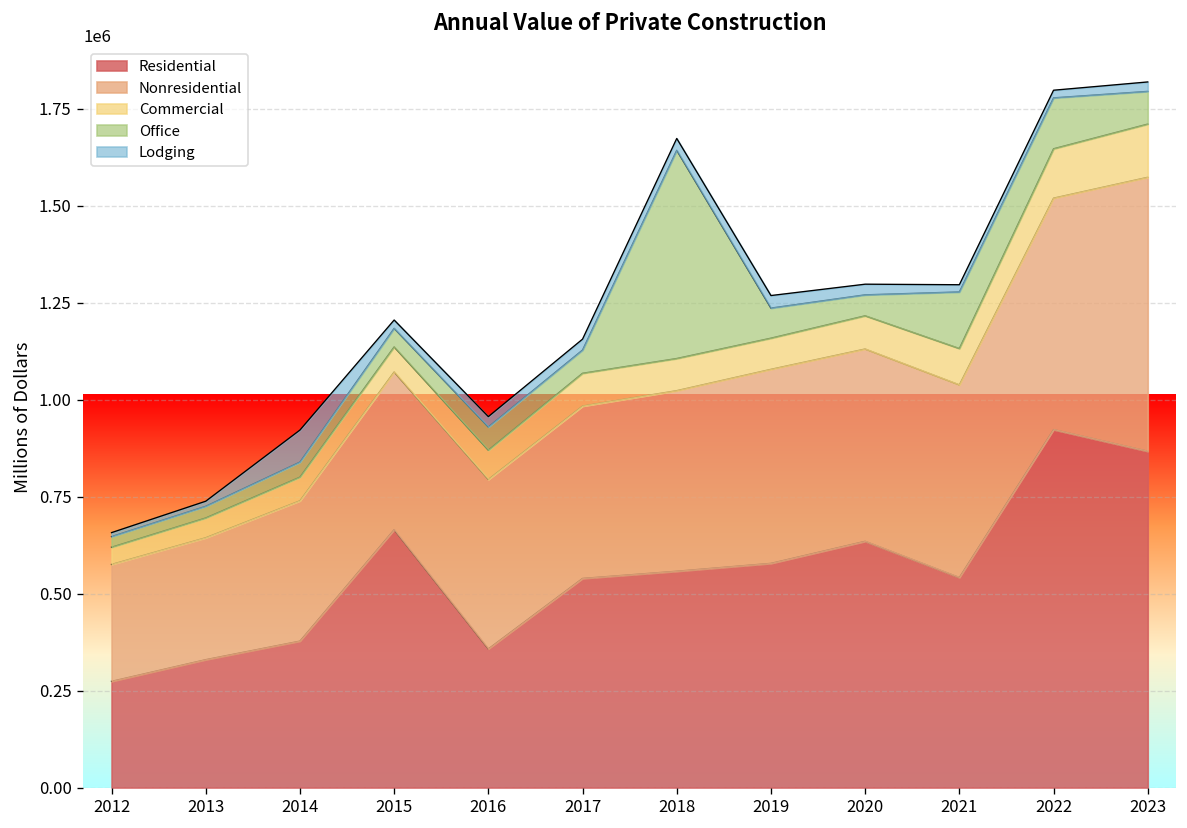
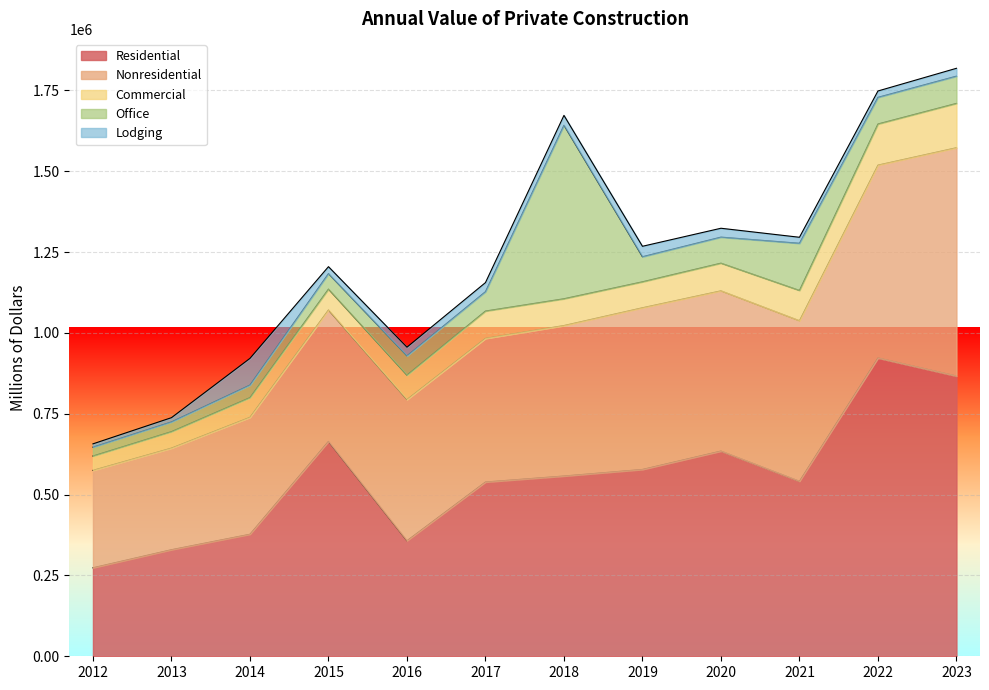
  {
    "Residential": {
      "2012": 270000,
      "2013": 330000,
      "2014": 380000,
      "2015": 660000,
      "2016": 360000,
      "2017": 540000,
      "2018": 560000,
      "2019": 580000,
      "2020": 630000,
      "2021": 540000,
      "2022": 920000,
      "2023": 870000
    },
    "Office": {
      "2012": 30000,
      "2013": 30000,
      "2014": 40000,
      "2015": 50000,
      "2016": 60000,
      "2017": 60000,
      "2018": 540000,
      "2019": 80000,
-     "2020": 50000,
+     "2020": 80000,
      "2021": 150000,
-     "2022": 130000,
+     "2022": 80000,
      "2023": 80000
    },
    "Lodging": {
      "2012": 10000,
      "2013": 10000,
      "2014": 80000,
      "2015": 20000,
      "2016": 30000,
      "2017": 30000,
      "2018": 30000,
      "2019": 30000,
      "2020": 30000,
      "2021": 20000,
      "2022": 20000,
      "2023": 20000
    }
  }
